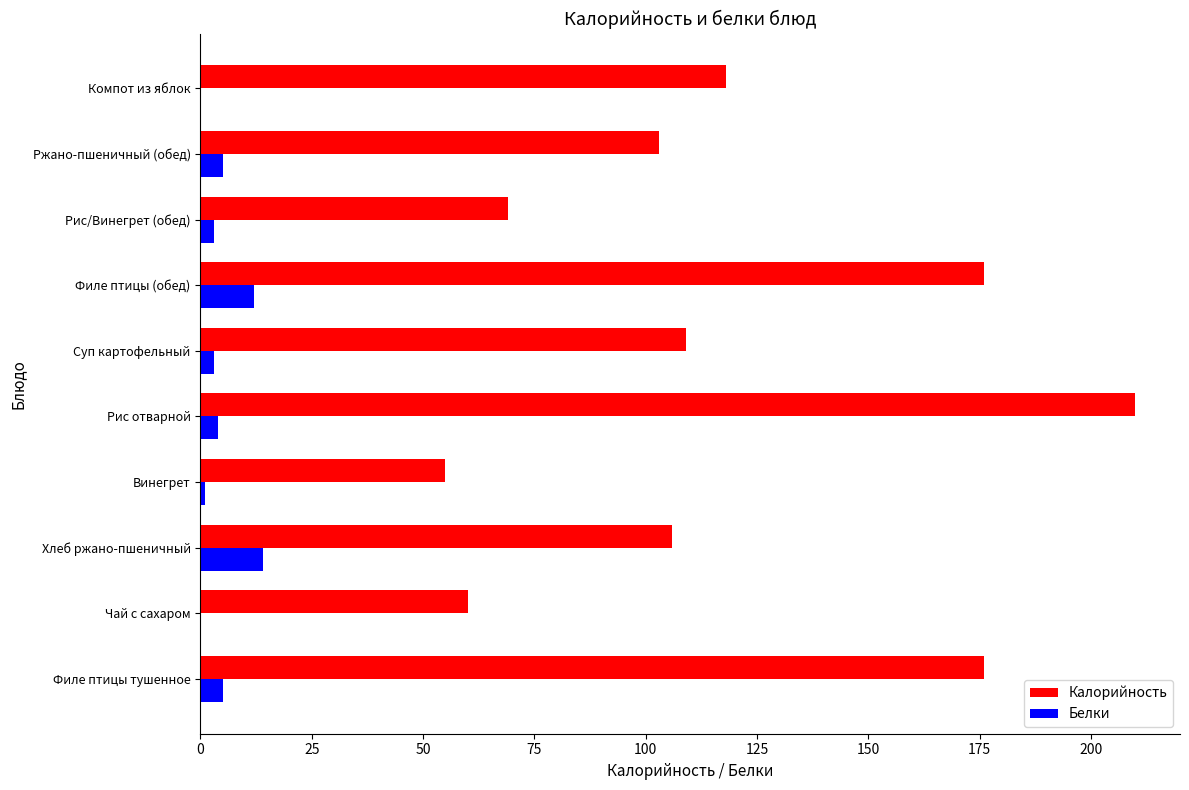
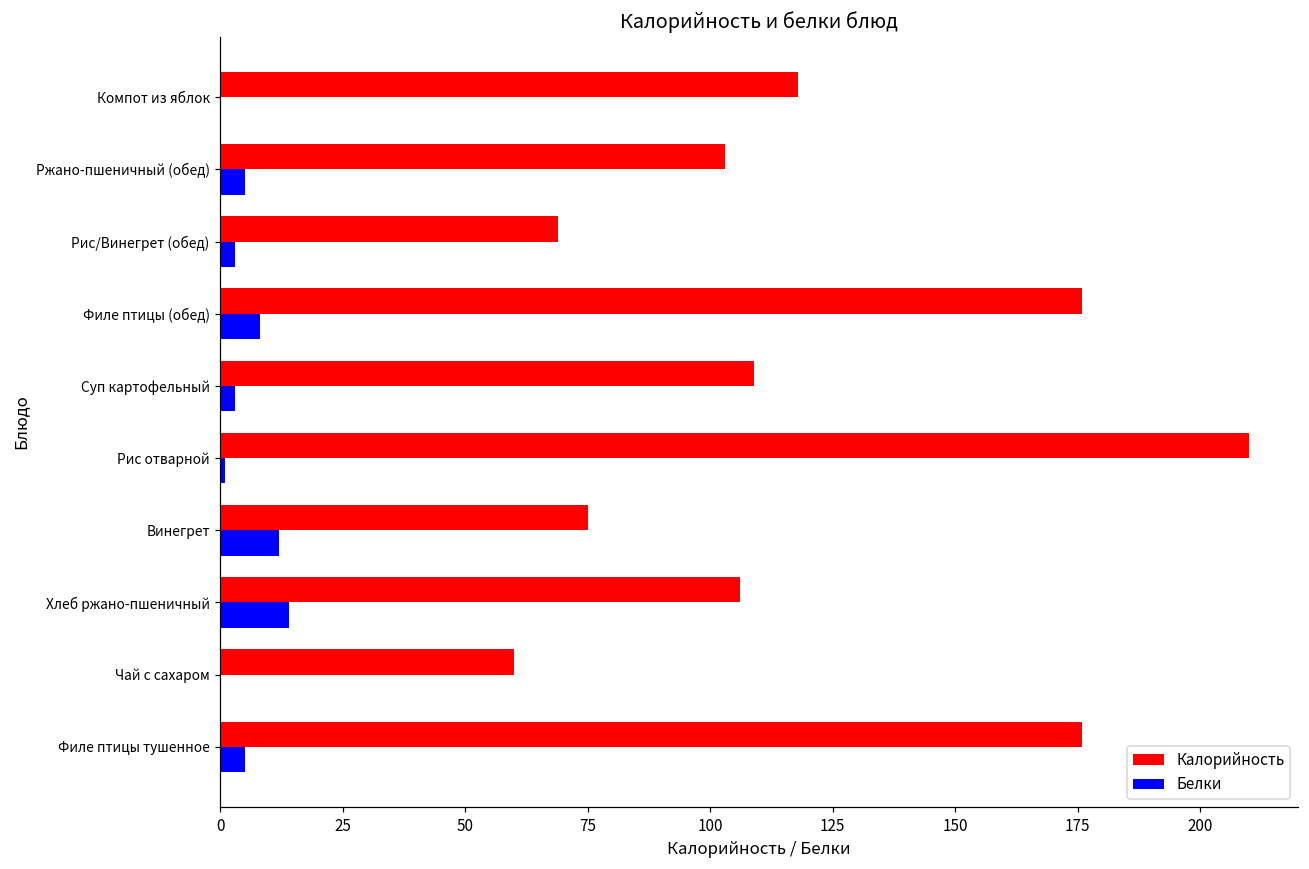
  {
    "Калорийность": {
      "Компот из яблок": 118,
      "Ржано-пшеничный (обед)": 103,
      "Рис/Винегрет (обед)": 69,
      "Филе птицы (обед)": 176,
      "Суп картофельный": 109,
      "Рис отварной": 210,
-     "Винегрет": 55,
+     "Винегрет": 75,
      "Хлеб ржано-пшеничный": 106,
      "Чай с сахаром": 60,
      "Филе птицы тушенное": 176
    },
    "Белки": {
      "Компот из яблок": 0,
      "Ржано-пшеничный (обед)": 5,
      "Рис/Винегрет (обед)": 3,
-     "Филе птицы (обед)": 12,
+     "Филе птицы (обед)": 8,
      "Суп картофельный": 3,
-     "Рис отварной": 4,
-     "Винегрет": 1,
+     "Рис отварной": 1,
+     "Винегрет": 12,
      "Хлеб ржано-пшеничный": 14,
      "Чай с сахаром": 0,
      "Филе птицы тушенное": 5
    }
  }
